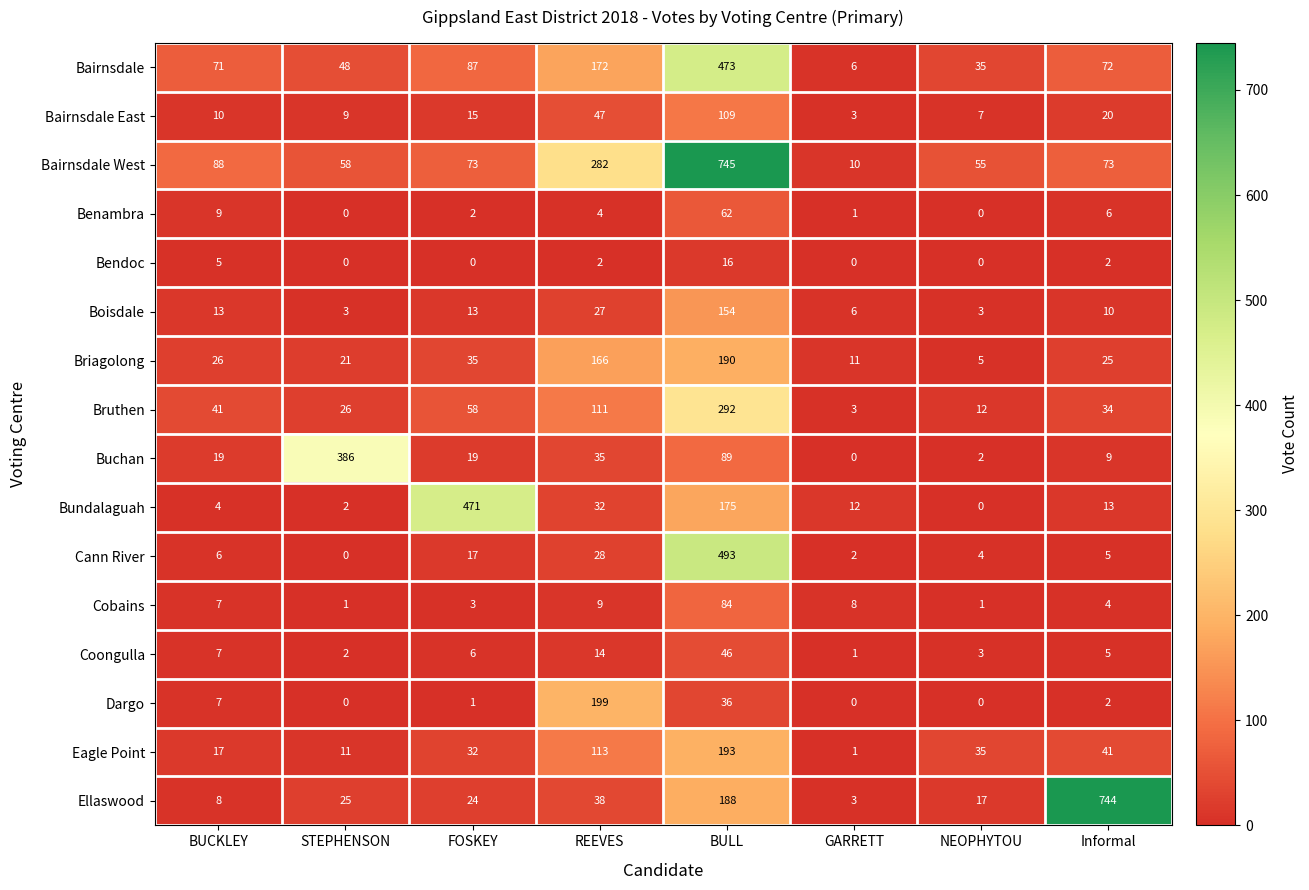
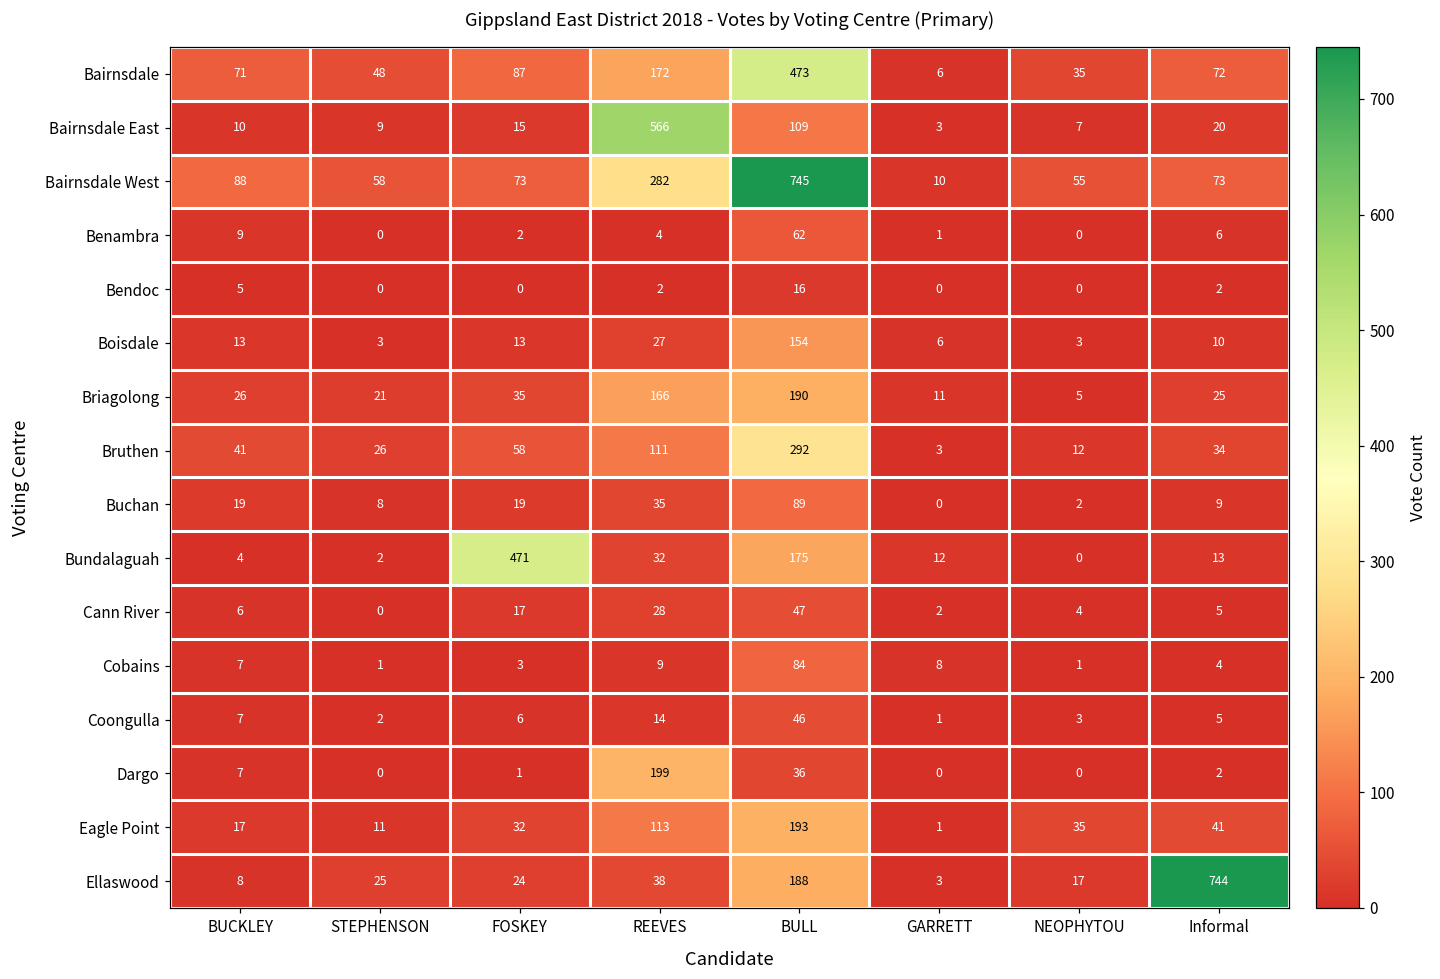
  {
    "Bairnsdale": {
      "BUCKLEY": 71,
      "STEPHENSON": 48,
      "FOSKEY": 87,
      "REEVES": 172,
      "BULL": 473,
      "GARRETT": 6,
      "NEOPHYTOU": 35,
      "Informal": 72
    },
    "Bairnsdale East": {
      "BUCKLEY": 10,
      "STEPHENSON": 9,
      "FOSKEY": 15,
-     "REEVES": 47,
+     "REEVES": 566,
      "BULL": 109,
      "GARRETT": 3,
      "NEOPHYTOU": 7,
      "Informal": 20
    },
    "Bairnsdale West": {
      "BUCKLEY": 88,
      "STEPHENSON": 58,
      "FOSKEY": 73,
      "REEVES": 282,
      "BULL": 745,
      "GARRETT": 10,
      "NEOPHYTOU": 55,
      "Informal": 73
    },
    "Benambra": {
      "BUCKLEY": 9,
      "STEPHENSON": 0,
      "FOSKEY": 2,
      "REEVES": 4,
      "BULL": 62,
      "GARRETT": 1,
      "NEOPHYTOU": 0,
      "Informal": 6
    },
    "Bendoc": {
      "BUCKLEY": 5,
      "STEPHENSON": 0,
      "FOSKEY": 0,
      "REEVES": 2,
      "BULL": 16,
      "GARRETT": 0,
      "NEOPHYTOU": 0,
      "Informal": 2
    },
    "Boisdale": {
      "BUCKLEY": 13,
      "STEPHENSON": 3,
      "FOSKEY": 13,
      "REEVES": 27,
      "BULL": 154,
      "GARRETT": 6,
      "NEOPHYTOU": 3,
      "Informal": 10
    },
    "Briagolong": {
      "BUCKLEY": 26,
      "STEPHENSON": 21,
      "FOSKEY": 35,
      "REEVES": 166,
      "BULL": 190,
      "GARRETT": 11,
      "NEOPHYTOU": 5,
      "Informal": 25
    },
    "Bruthen": {
      "BUCKLEY": 41,
      "STEPHENSON": 26,
      "FOSKEY": 58,
      "REEVES": 111,
      "BULL": 292,
      "GARRETT": 3,
      "NEOPHYTOU": 12,
      "Informal": 34
    },
    "Buchan": {
      "BUCKLEY": 19,
-     "STEPHENSON": 386,
+     "STEPHENSON": 8,
      "FOSKEY": 19,
      "REEVES": 35,
      "BULL": 89,
      "GARRETT": 0,
      "NEOPHYTOU": 2,
      "Informal": 9
    },
    "Bundalaguah": {
      "BUCKLEY": 4,
      "STEPHENSON": 2,
      "FOSKEY": 471,
      "REEVES": 32,
      "BULL": 175,
      "GARRETT": 12,
      "NEOPHYTOU": 0,
      "Informal": 13
    },
    "Cann River": {
      "BUCKLEY": 6,
      "STEPHENSON": 0,
      "FOSKEY": 17,
      "REEVES": 28,
-     "BULL": 493,
+     "BULL": 47,
      "GARRETT": 2,
      "NEOPHYTOU": 4,
      "Informal": 5
    },
    "Cobains": {
      "BUCKLEY": 7,
      "STEPHENSON": 1,
      "FOSKEY": 3,
      "REEVES": 9,
      "BULL": 84,
      "GARRETT": 8,
      "NEOPHYTOU": 1,
      "Informal": 4
    },
    "Coongulla": {
      "BUCKLEY": 7,
      "STEPHENSON": 2,
      "FOSKEY": 6,
      "REEVES": 14,
      "BULL": 46,
      "GARRETT": 1,
      "NEOPHYTOU": 3,
      "Informal": 5
    },
    "Dargo": {
      "BUCKLEY": 7,
      "STEPHENSON": 0,
      "FOSKEY": 1,
      "REEVES": 199,
      "BULL": 36,
      "GARRETT": 0,
      "NEOPHYTOU": 0,
      "Informal": 2
    },
    "Eagle Point": {
      "BUCKLEY": 17,
      "STEPHENSON": 11,
      "FOSKEY": 32,
      "REEVES": 113,
      "BULL": 193,
      "GARRETT": 1,
      "NEOPHYTOU": 35,
      "Informal": 41
    },
    "Ellaswood": {
      "BUCKLEY": 8,
      "STEPHENSON": 25,
      "FOSKEY": 24,
      "REEVES": 38,
      "BULL": 188,
      "GARRETT": 3,
      "NEOPHYTOU": 17,
      "Informal": 744
    }
  }
